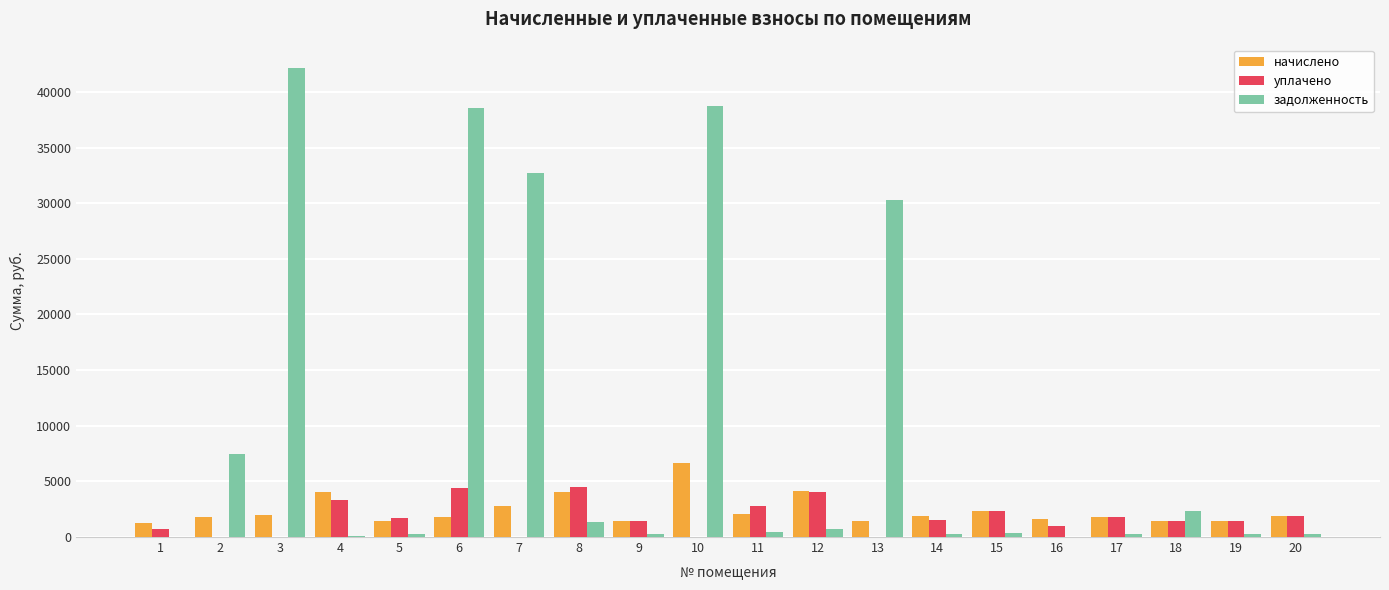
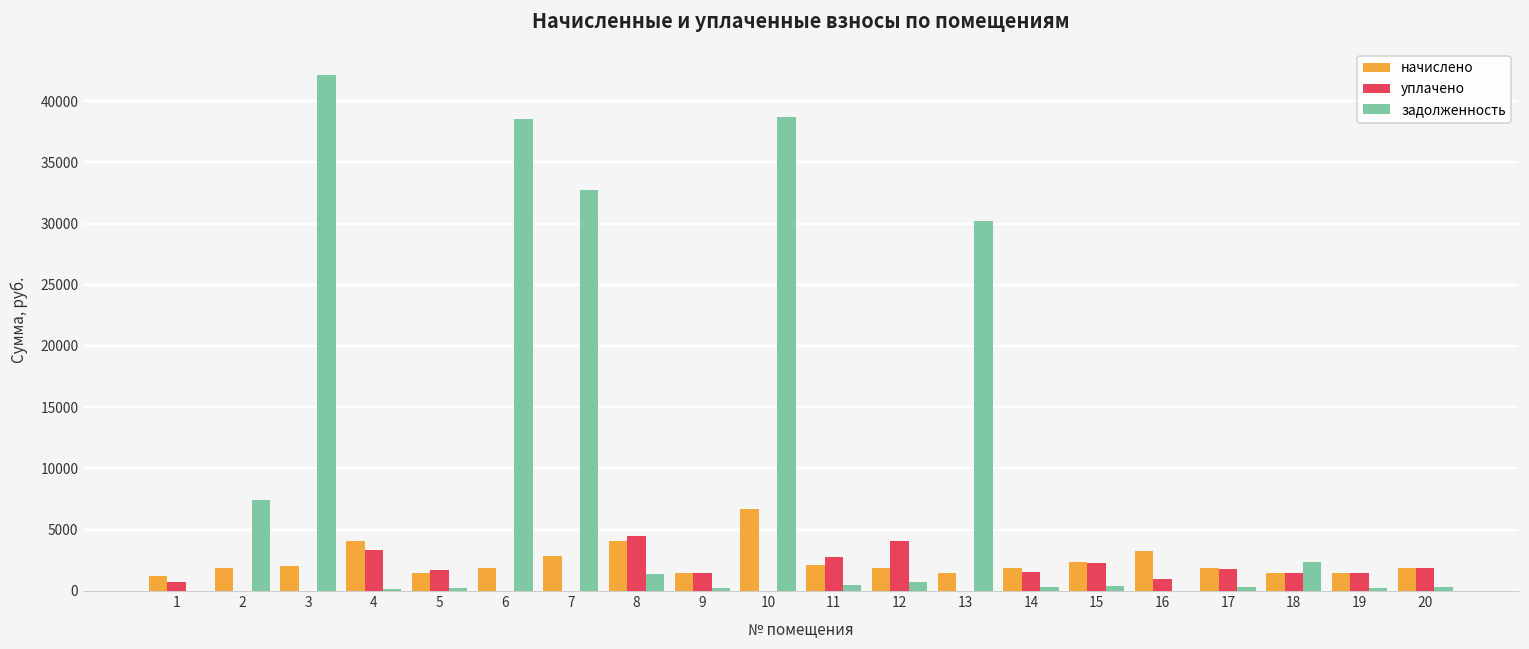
  {
    "начислено": {
      "1": 1200,
      "2": 1800,
      "3": 2000,
      "4": 4100,
      "5": 1500,
      "6": 1800,
      "7": 2800,
      "8": 4100,
      "9": 1500,
      "10": 6700,
      "11": 2100,
-     "12": 4100,
+     "12": 1800,
      "13": 1500,
      "14": 1900,
      "15": 2300,
-     "16": 1700,
+     "16": 3200,
      "17": 1800,
      "18": 1500,
      "19": 1500,
      "20": 1900
    },
    "уплачено": {
      "1": 700,
      "2": 0,
      "3": 0,
      "4": 3400,
      "5": 1700,
-     "6": 4400,
+     "6": 0,
      "7": 0,
      "8": 4500,
      "9": 1400,
      "10": 0,
      "11": 2800,
      "12": 4000,
      "13": 0,
      "14": 1600,
      "15": 2300,
      "16": 1000,
      "17": 1800,
      "18": 1400,
      "19": 1500,
      "20": 1800
    },
    "задолженность": {
      "1": 0,
      "2": 7400,
      "3": 42200,
      "5": 200,
      "6": 38500,
      "7": 32700,
      "8": 1400,
      "9": 200,
      "10": 38700,
      "11": 500,
      "12": 700,
      "13": 30200,
      "14": 300,
      "15": 400,
      "16": 0,
      "17": 300,
      "18": 2300,
      "19": 200,
      "20": 300
    }
  }
